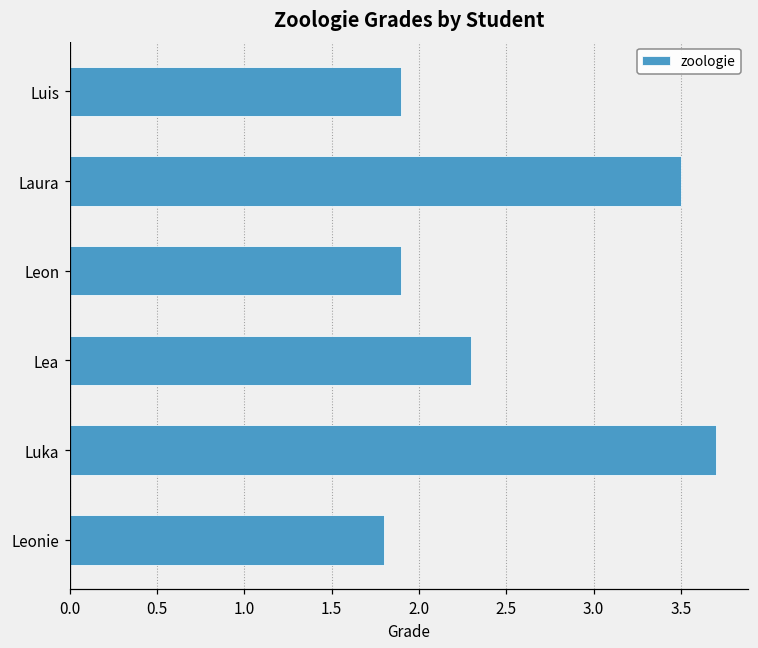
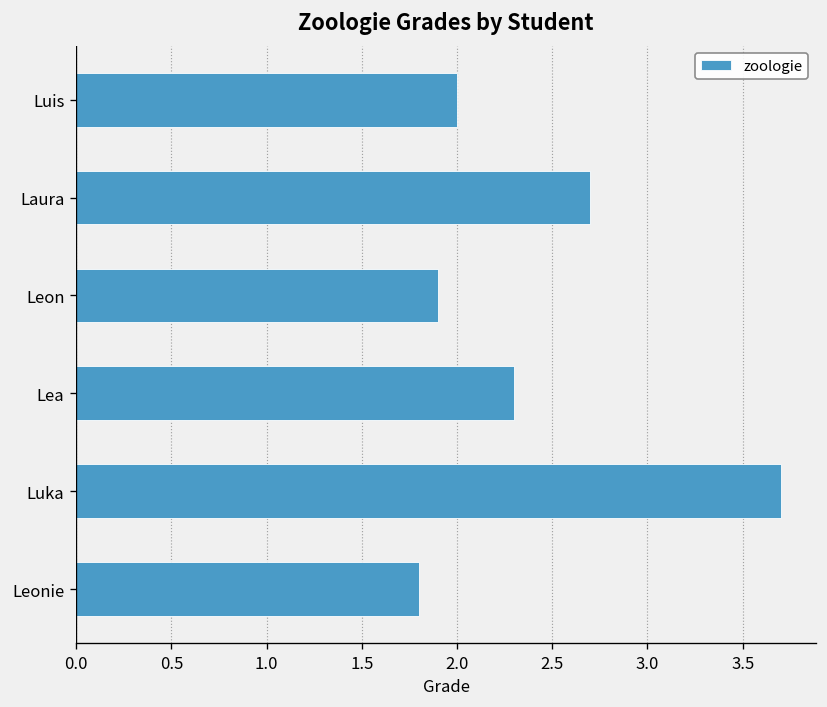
  {
-   "Luis": 1.9,
-   "Laura": 3.5,
+   "Luis": 2.0,
+   "Laura": 2.7,
    "Leon": 1.9,
    "Lea": 2.3,
    "Luka": 3.7,
    "Leonie": 1.8
  }
